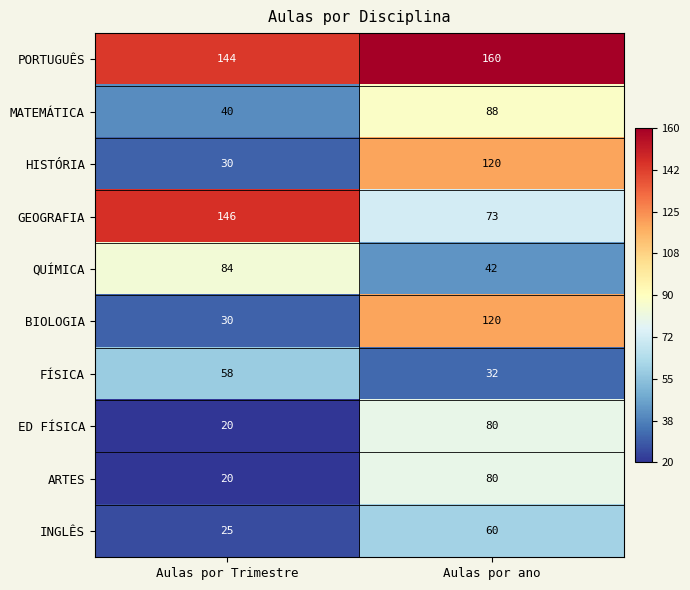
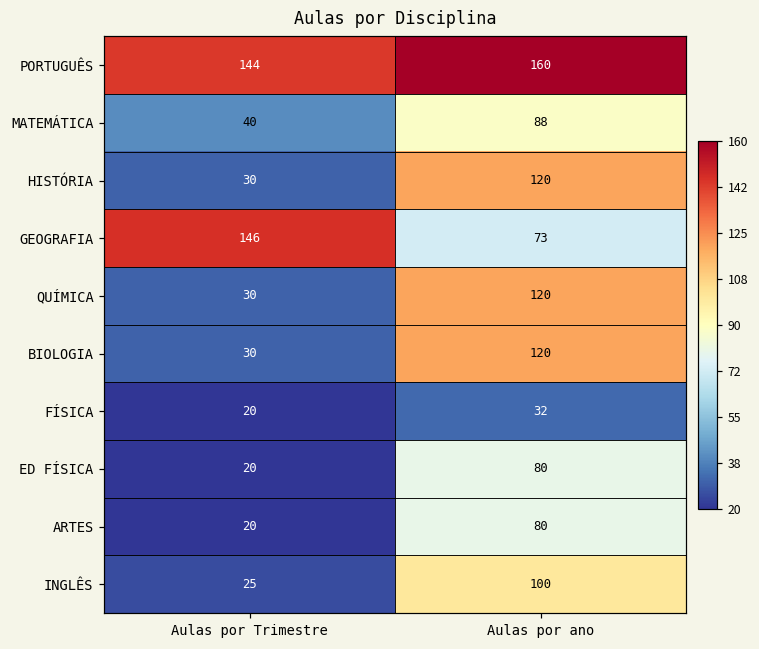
  {
    "PORTUGUÊS": {
      "Aulas por Trimestre": 144,
      "Aulas por ano": 160
    },
    "MATEMÁTICA": {
      "Aulas por Trimestre": 40,
      "Aulas por ano": 88
    },
    "HISTÓRIA": {
      "Aulas por Trimestre": 30,
      "Aulas por ano": 120
    },
    "GEOGRAFIA": {
      "Aulas por Trimestre": 146,
      "Aulas por ano": 73
    },
    "QUÍMICA": {
-     "Aulas por Trimestre": 84,
-     "Aulas por ano": 42
+     "Aulas por Trimestre": 30,
+     "Aulas por ano": 120
    },
    "BIOLOGIA": {
      "Aulas por Trimestre": 30,
      "Aulas por ano": 120
    },
    "FÍSICA": {
-     "Aulas por Trimestre": 58,
+     "Aulas por Trimestre": 20,
      "Aulas por ano": 32
    },
    "ED FÍSICA": {
      "Aulas por Trimestre": 20,
      "Aulas por ano": 80
    },
    "ARTES": {
      "Aulas por Trimestre": 20,
      "Aulas por ano": 80
    },
    "INGLÊS": {
      "Aulas por Trimestre": 25,
-     "Aulas por ano": 60
+     "Aulas por ano": 100
    }
  }
